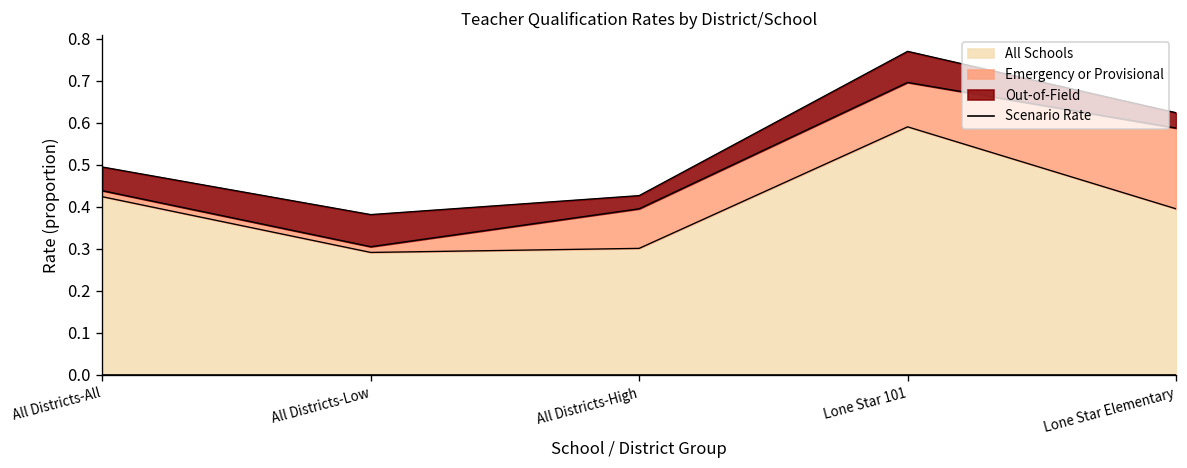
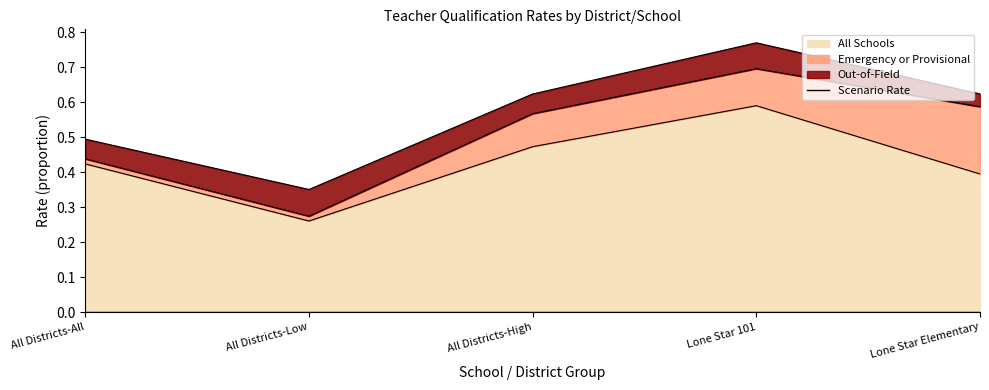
  {
    "All Schools": {
      "All Districts-All": 0.42,
-     "All Districts-Low": 0.29,
-     "All Districts-High": 0.30,
+     "All Districts-Low": 0.26,
+     "All Districts-High": 0.47,
      "Lone Star 101": 0.59,
      "Lone Star Elementary": 0.39
    },
    "Emergency or Provisional": {
      "All Districts-All": 0.01,
      "All Districts-Low": 0.01,
      "All Districts-High": 0.09,
      "Lone Star 101": 0.11,
      "Lone Star Elementary": 0.19
    },
    "Out-of-Field": {
      "All Districts-All": 0.06,
      "All Districts-Low": 0.08,
-     "All Districts-High": 0.03,
+     "All Districts-High": 0.06,
      "Lone Star 101": 0.07,
      "Lone Star Elementary": 0.04
    },
    "Scenario Rate": {
      "All Districts-All": 0.00,
      "All Districts-Low": 0.00,
      "All Districts-High": 0.00,
      "Lone Star 101": 0.00,
      "Lone Star Elementary": 0.00
    }
  }
